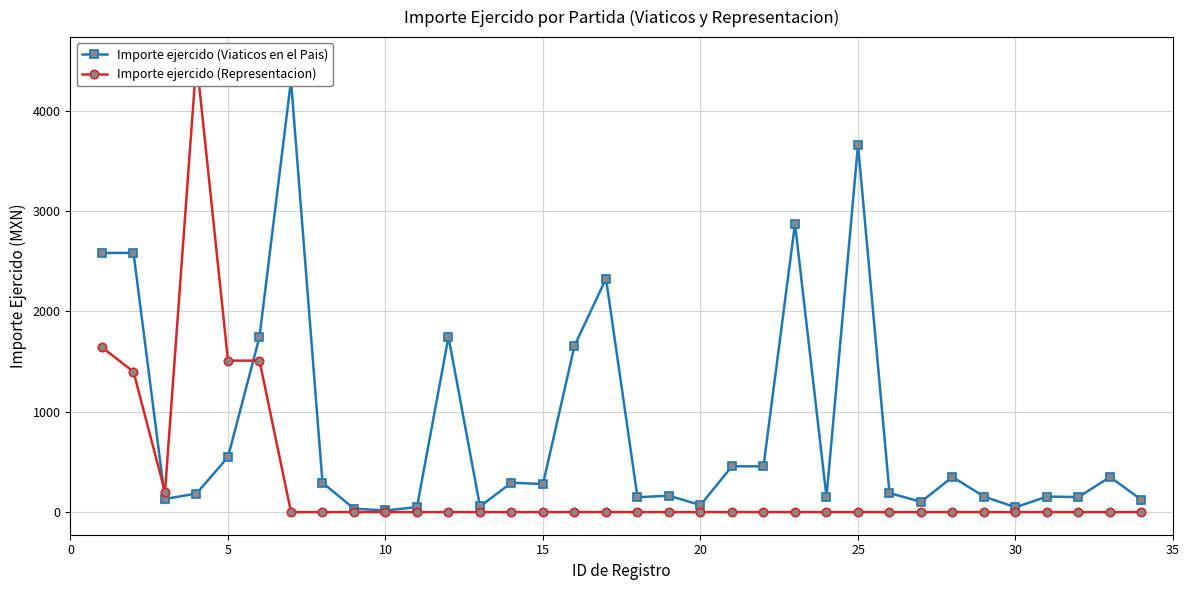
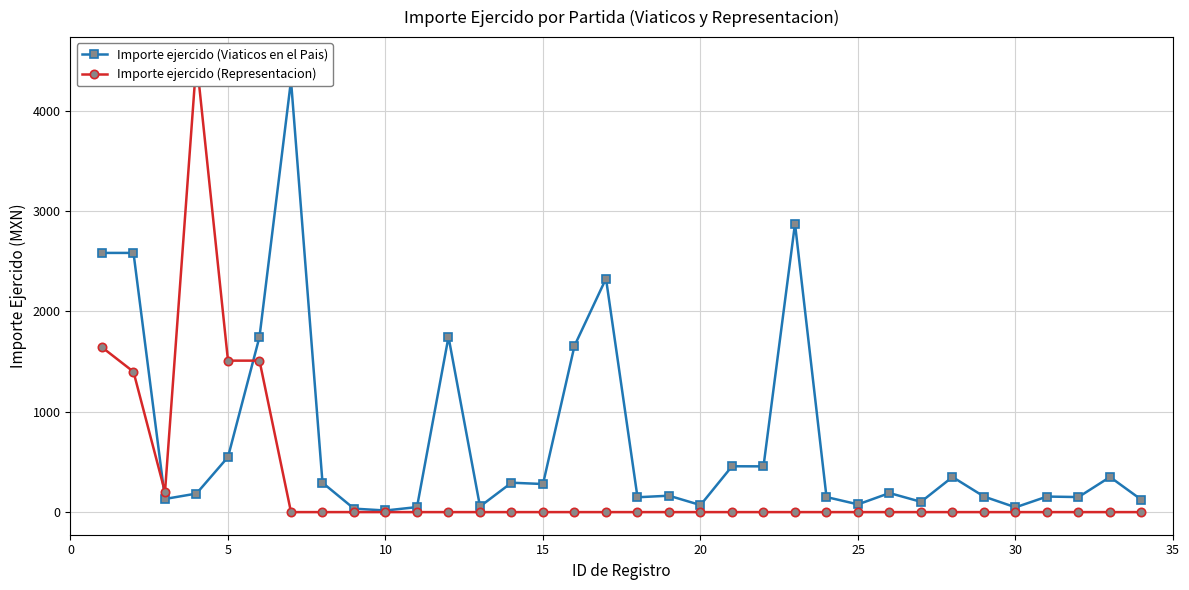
  {
    "Importe ejercido (Viaticos en el Pais)": {
      "5": 550,
      "15": 280,
      "20": 70,
-     "25": 3660,
+     "25": 80,
      "30": 50
    },
    "Importe ejercido (Representacion)": {
      "5": 1510,
      "15": 0,
      "20": 0,
      "25": 0,
      "30": 0
    }
  }
